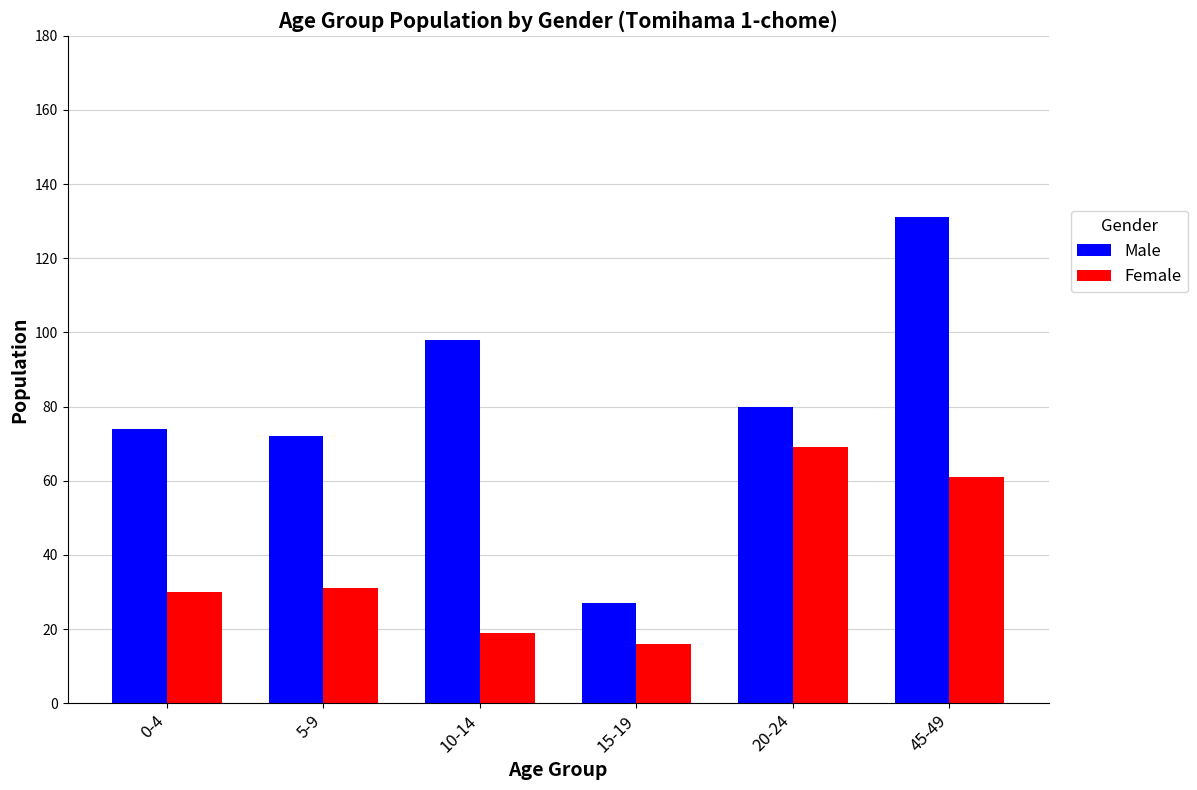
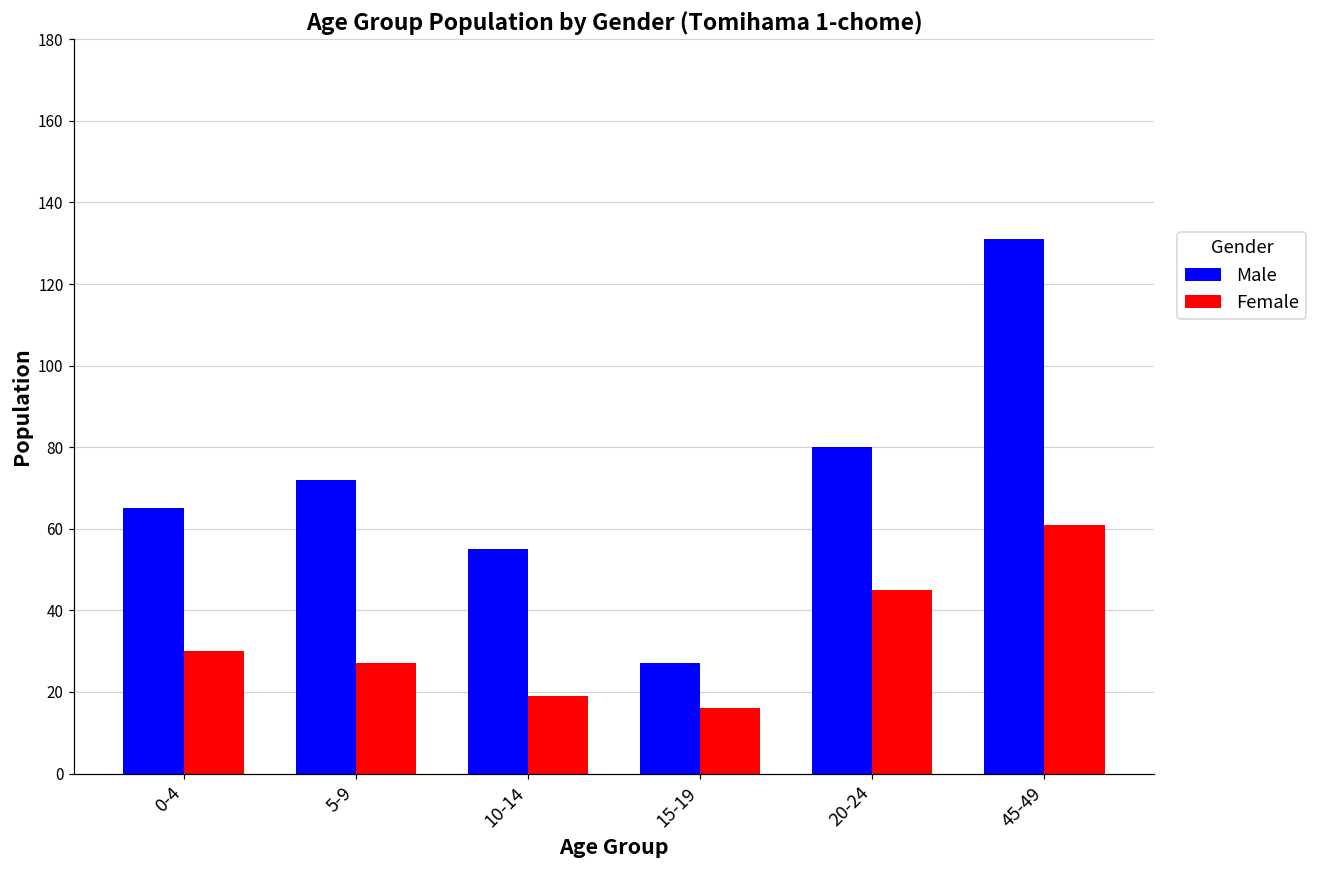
  {
    "Male": {
-     "0-4": 74,
+     "0-4": 65,
      "5-9": 72,
-     "10-14": 98,
+     "10-14": 55,
      "15-19": 27,
      "20-24": 80,
      "45-49": 131
    },
    "Female": {
      "0-4": 30,
-     "5-9": 31,
+     "5-9": 27,
      "10-14": 19,
      "15-19": 16,
-     "20-24": 69,
+     "20-24": 45,
      "45-49": 61
    }
  }
